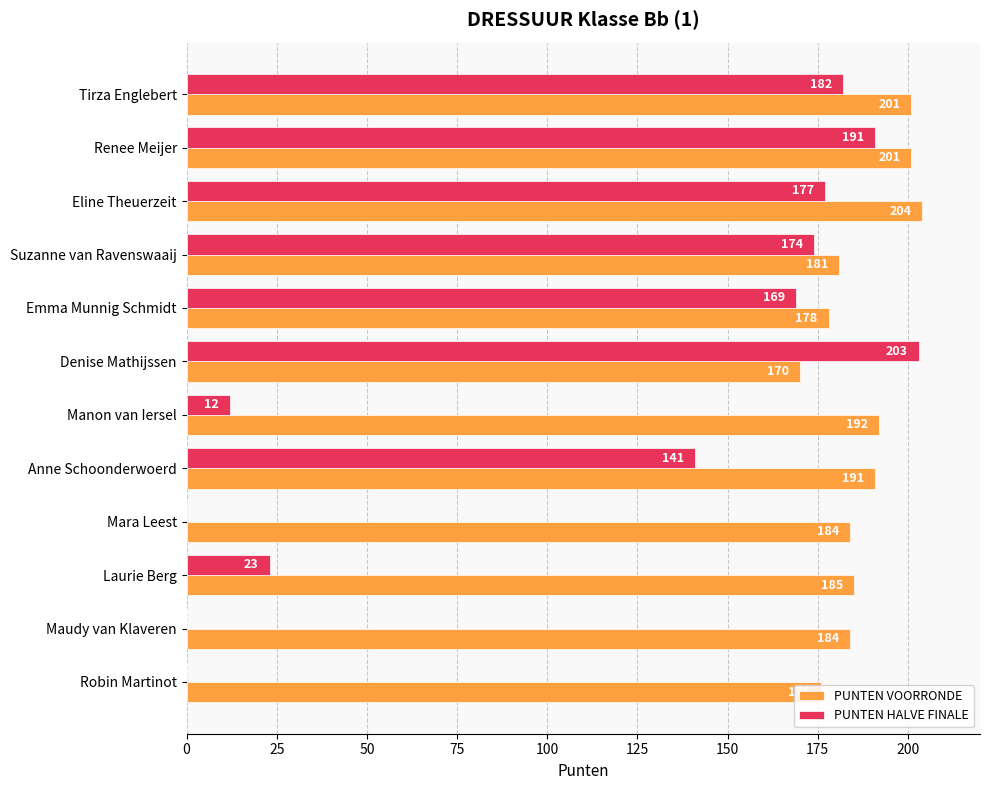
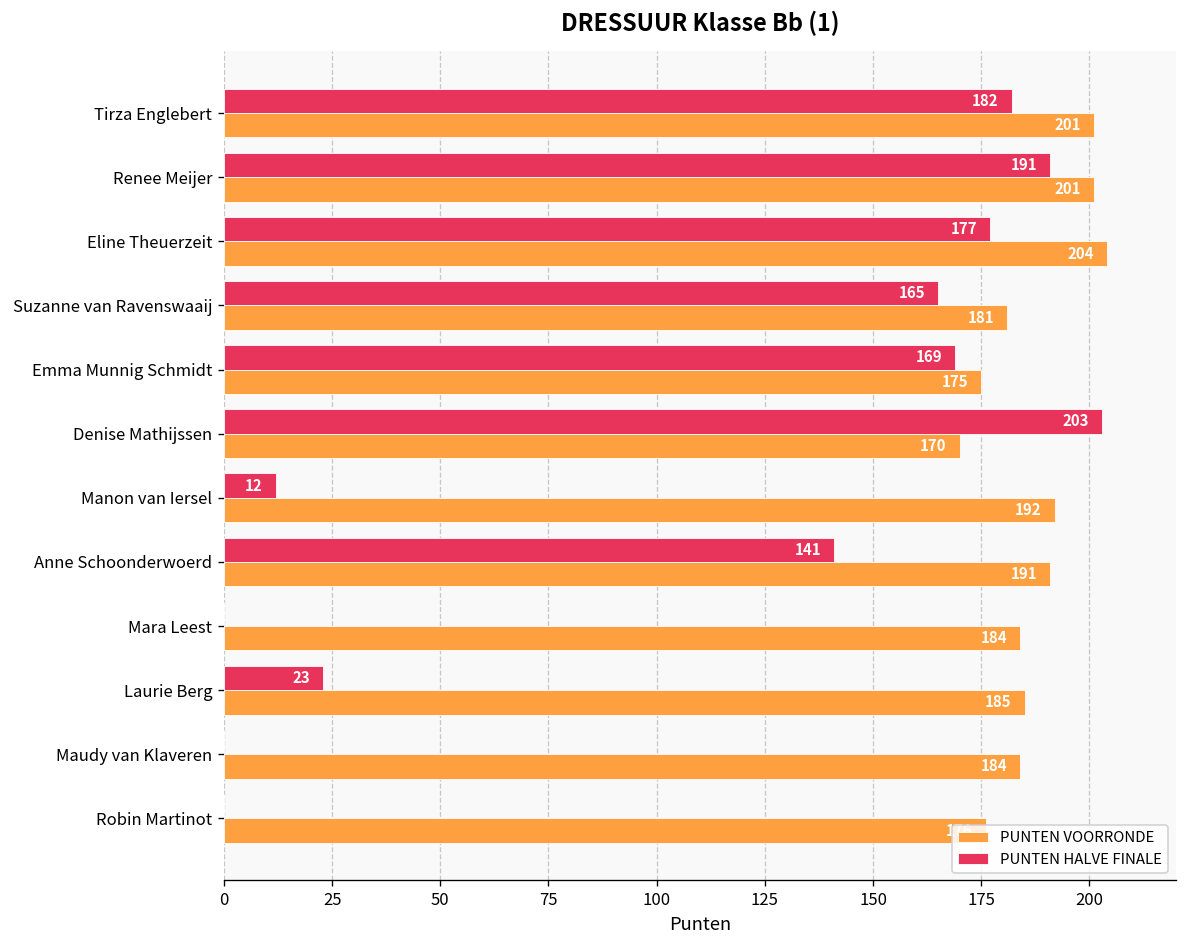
  {
    "PUNTEN VOORRONDE": {
      "Tirza Englebert": 201,
      "Renee Meijer": 201,
      "Eline Theuerzeit": 204,
      "Suzanne van Ravenswaaij": 181,
-     "Emma Munnig Schmidt": 178,
+     "Emma Munnig Schmidt": 175,
      "Denise Mathijssen": 170,
      "Manon van Iersel": 192,
      "Anne Schoonderwoerd": 191,
      "Mara Leest": 184,
      "Laurie Berg": 185,
      "Maudy van Klaveren": 184
    },
    "PUNTEN HALVE FINALE": {
      "Tirza Englebert": 182,
      "Renee Meijer": 191,
      "Eline Theuerzeit": 177,
-     "Suzanne van Ravenswaaij": 174,
+     "Suzanne van Ravenswaaij": 165,
      "Emma Munnig Schmidt": 169,
      "Denise Mathijssen": 203,
      "Manon van Iersel": 12,
      "Anne Schoonderwoerd": 141,
      "Laurie Berg": 23
    }
  }
